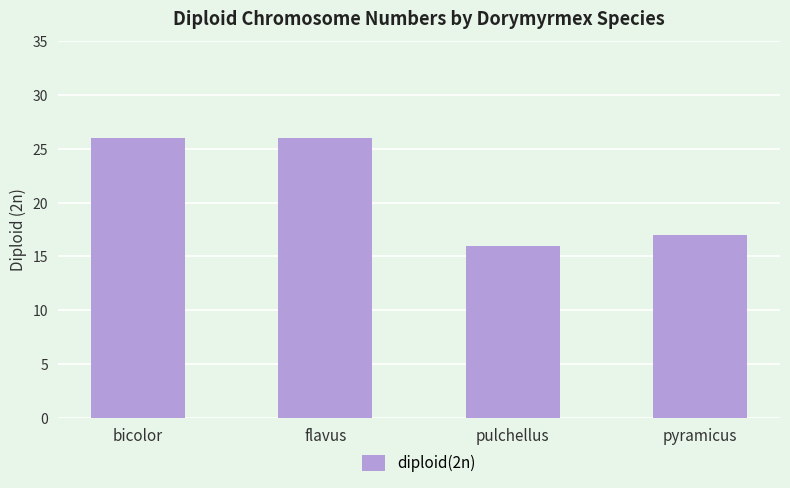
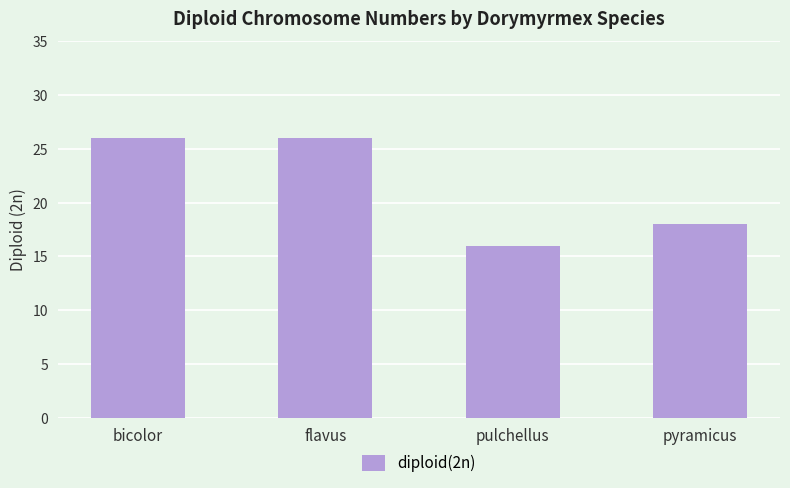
  {
    "bicolor": 26,
    "flavus": 26,
    "pulchellus": 16,
-   "pyramicus": 17
+   "pyramicus": 18
  }
